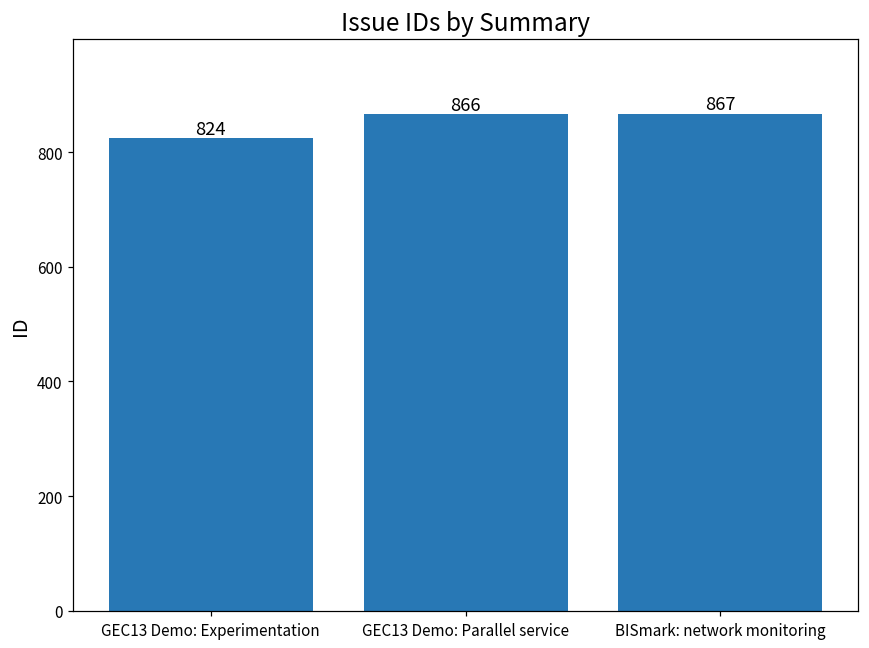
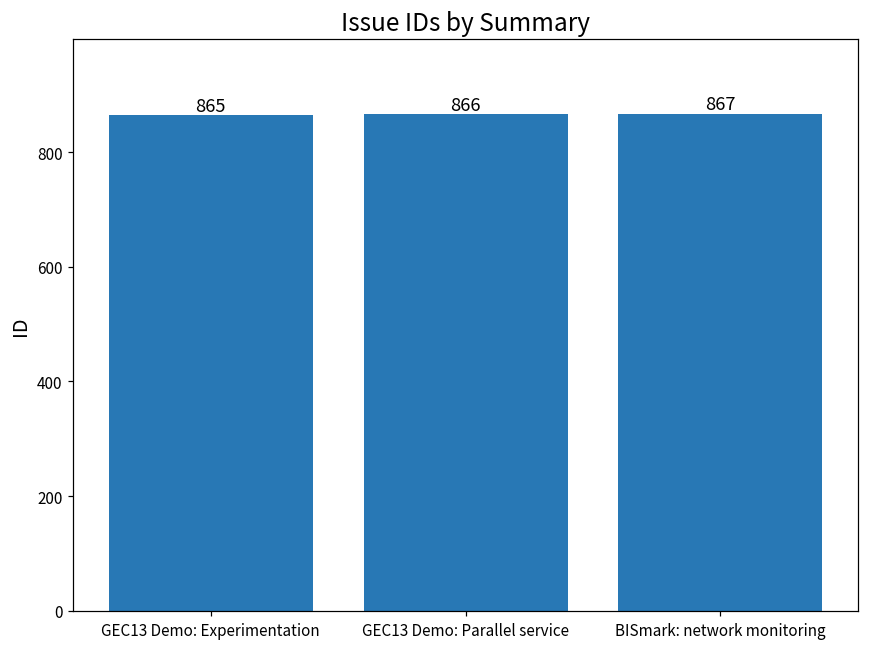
  {
-   "GEC13 Demo: Experimentation": 824,
+   "GEC13 Demo: Experimentation": 865,
    "GEC13 Demo: Parallel service": 866,
    "BISmark: network monitoring": 867
  }
